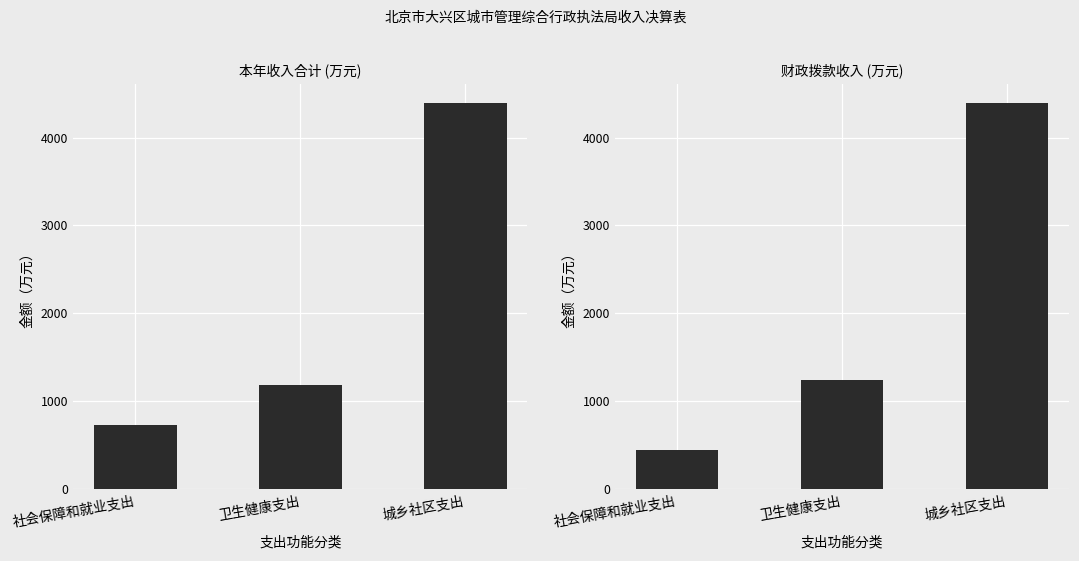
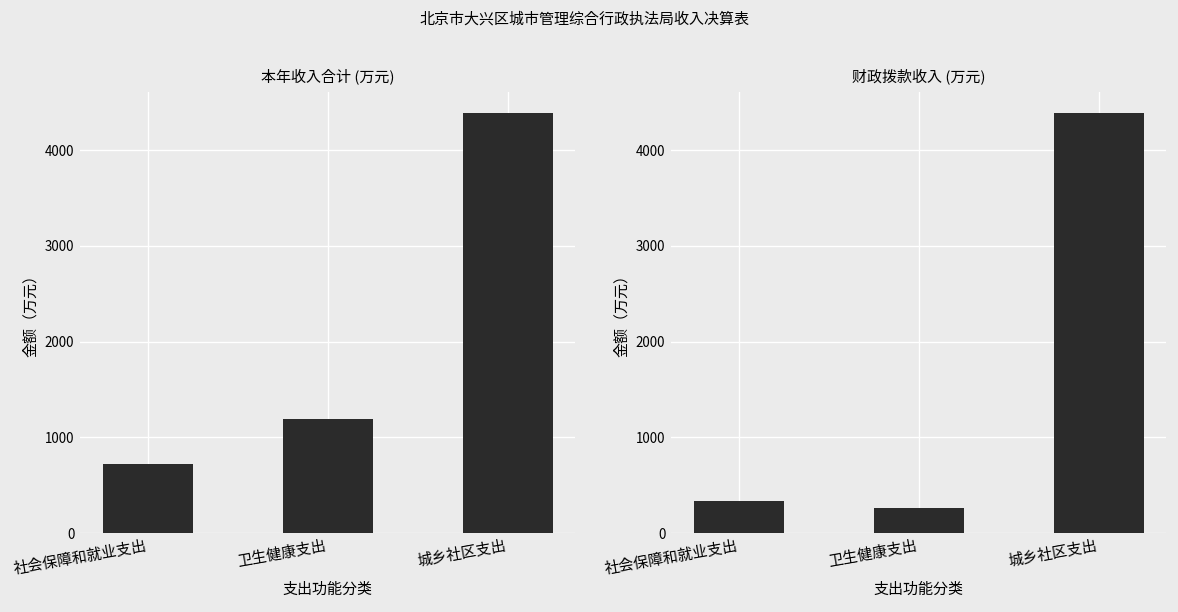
  {
    "本年收入合计 (万元)": {
      "社会保障和就业支出": 700,
      "卫生健康支出": 1200,
      "城乡社区支出": 4400
    },
    "财政拨款收入 (万元)": {
-     "社会保障和就业支出": 400,
-     "卫生健康支出": 1200,
+     "社会保障和就业支出": 300,
+     "卫生健康支出": 300,
      "城乡社区支出": 4400
    }
  }
